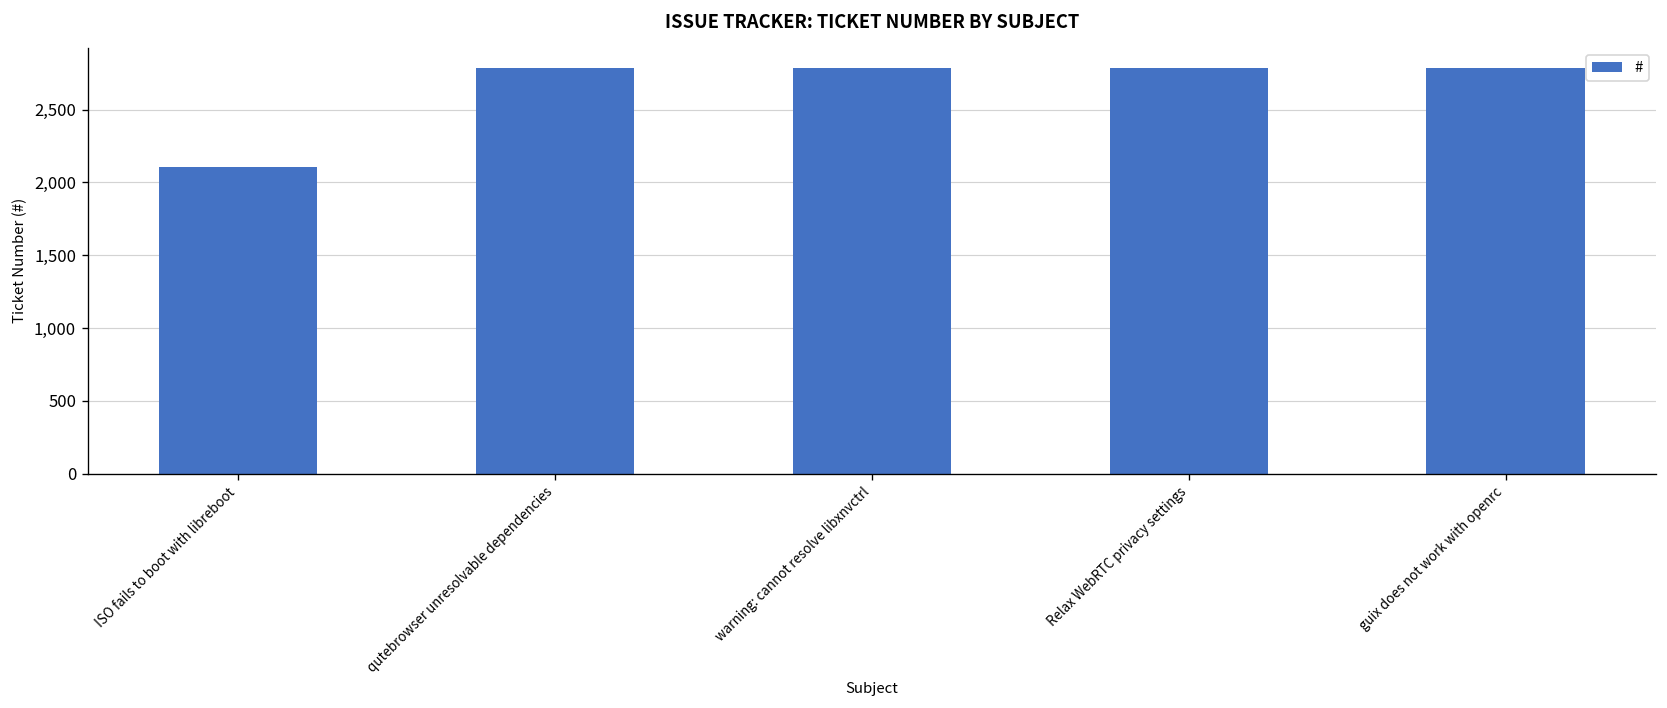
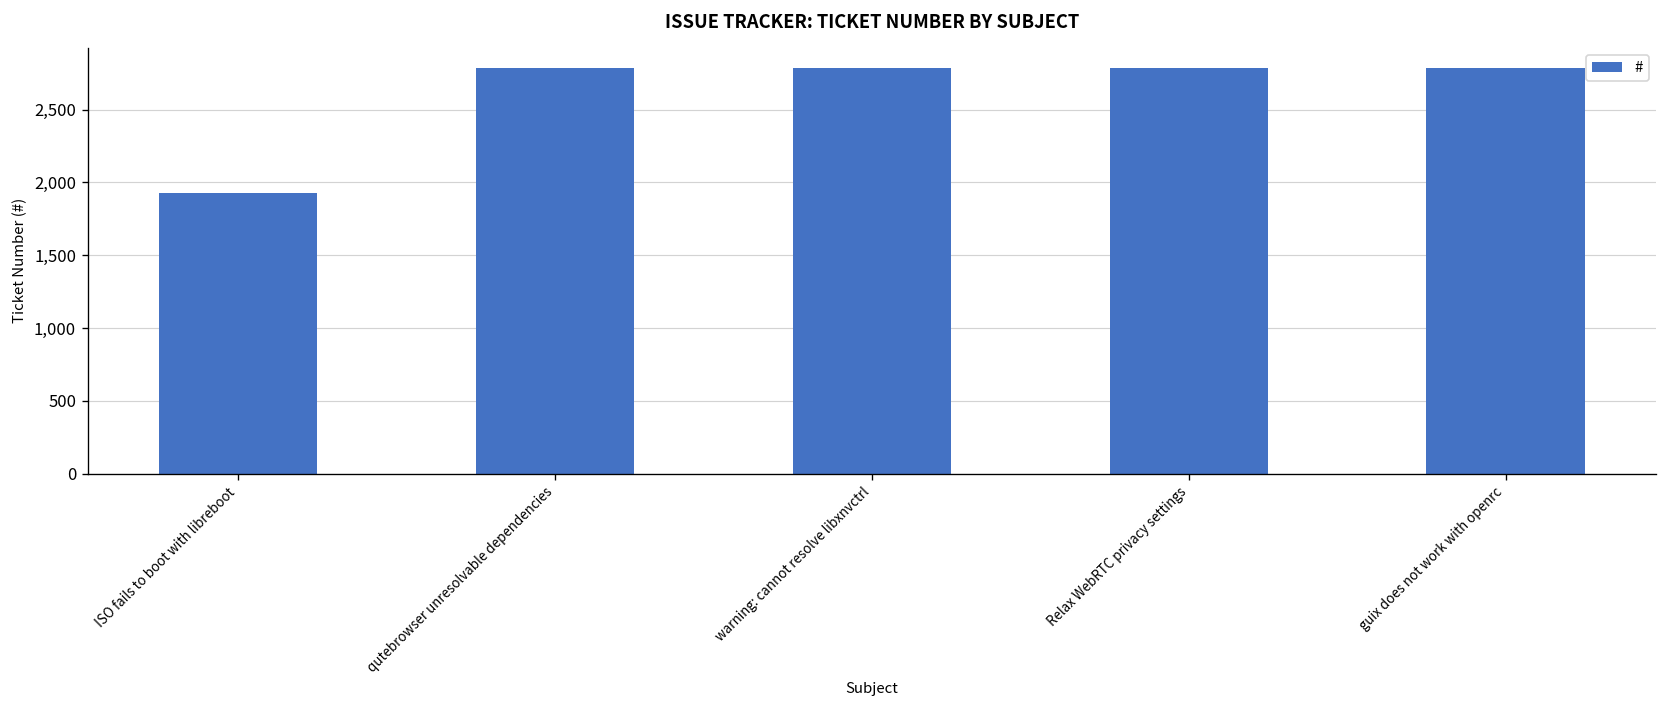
  {
-   "ISO fails to boot with libreboot": "2,110",
+   "ISO fails to boot with libreboot": "1,930",
    "qutebrowser unresolvable dependencies": "2,780",
    "warning: cannot resolve libxnvctrl": "2,790",
    "Relax WebRTC privacy settings": "2,790",
    "guix does not work with openrc": "2,780"
  }
